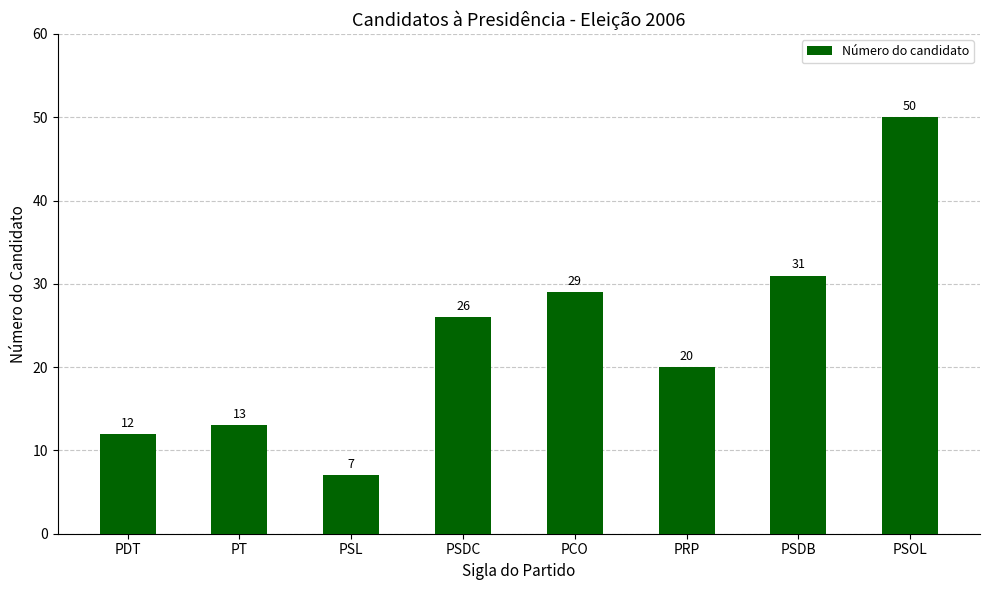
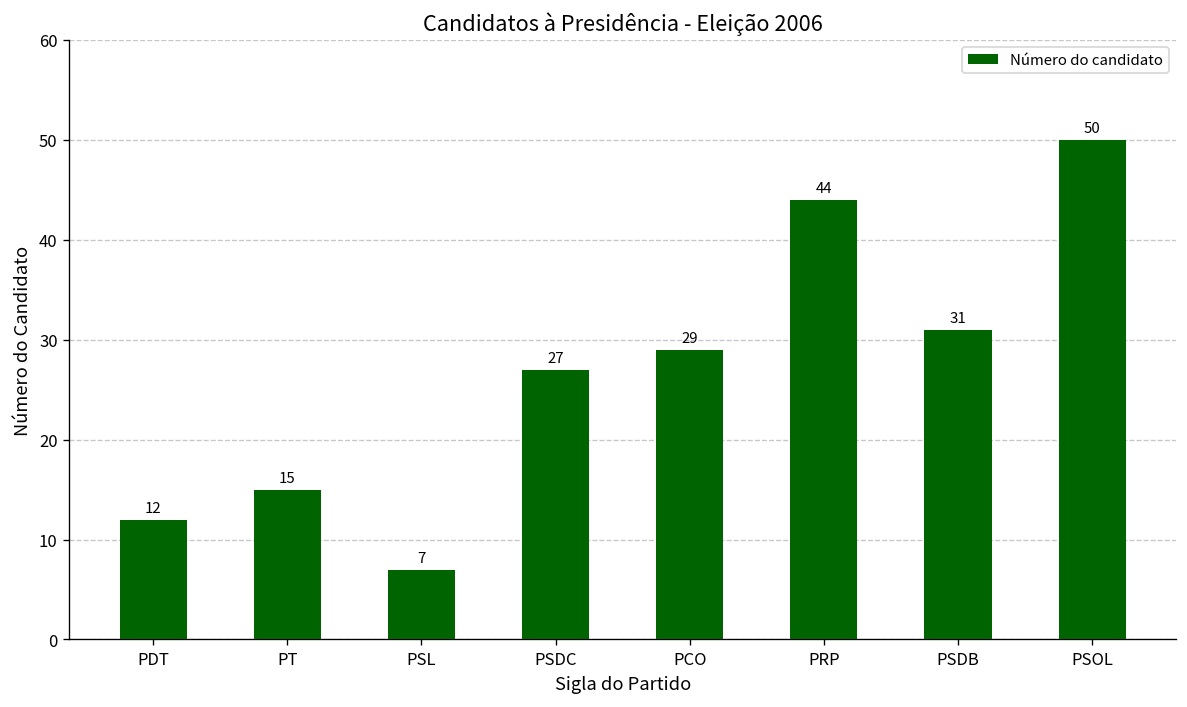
  {
    "PDT": 12,
-   "PT": 13,
+   "PT": 15,
    "PSL": 7,
-   "PSDC": 26,
+   "PSDC": 27,
    "PCO": 29,
-   "PRP": 20,
+   "PRP": 44,
    "PSDB": 31,
    "PSOL": 50
  }
